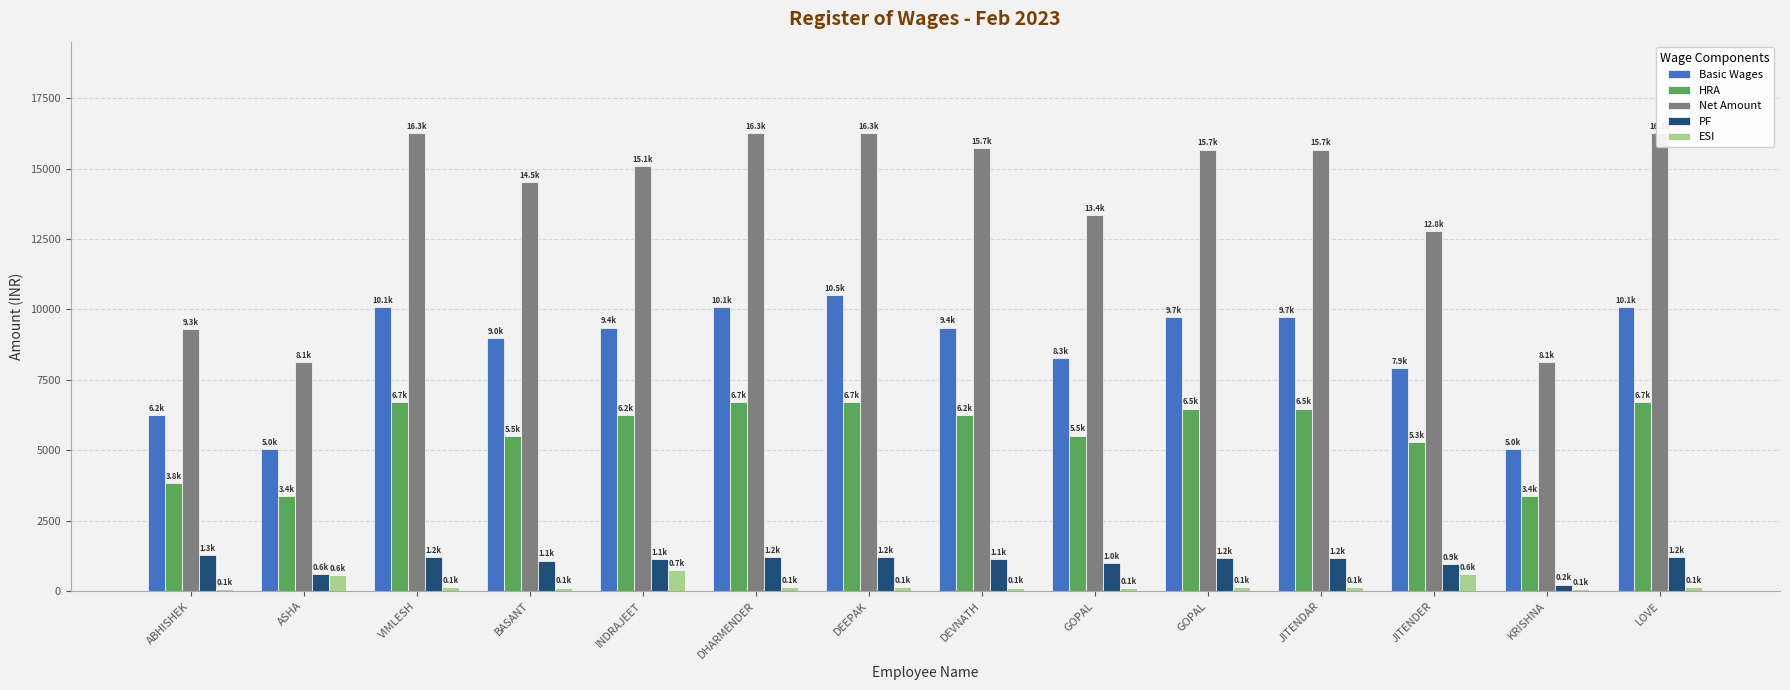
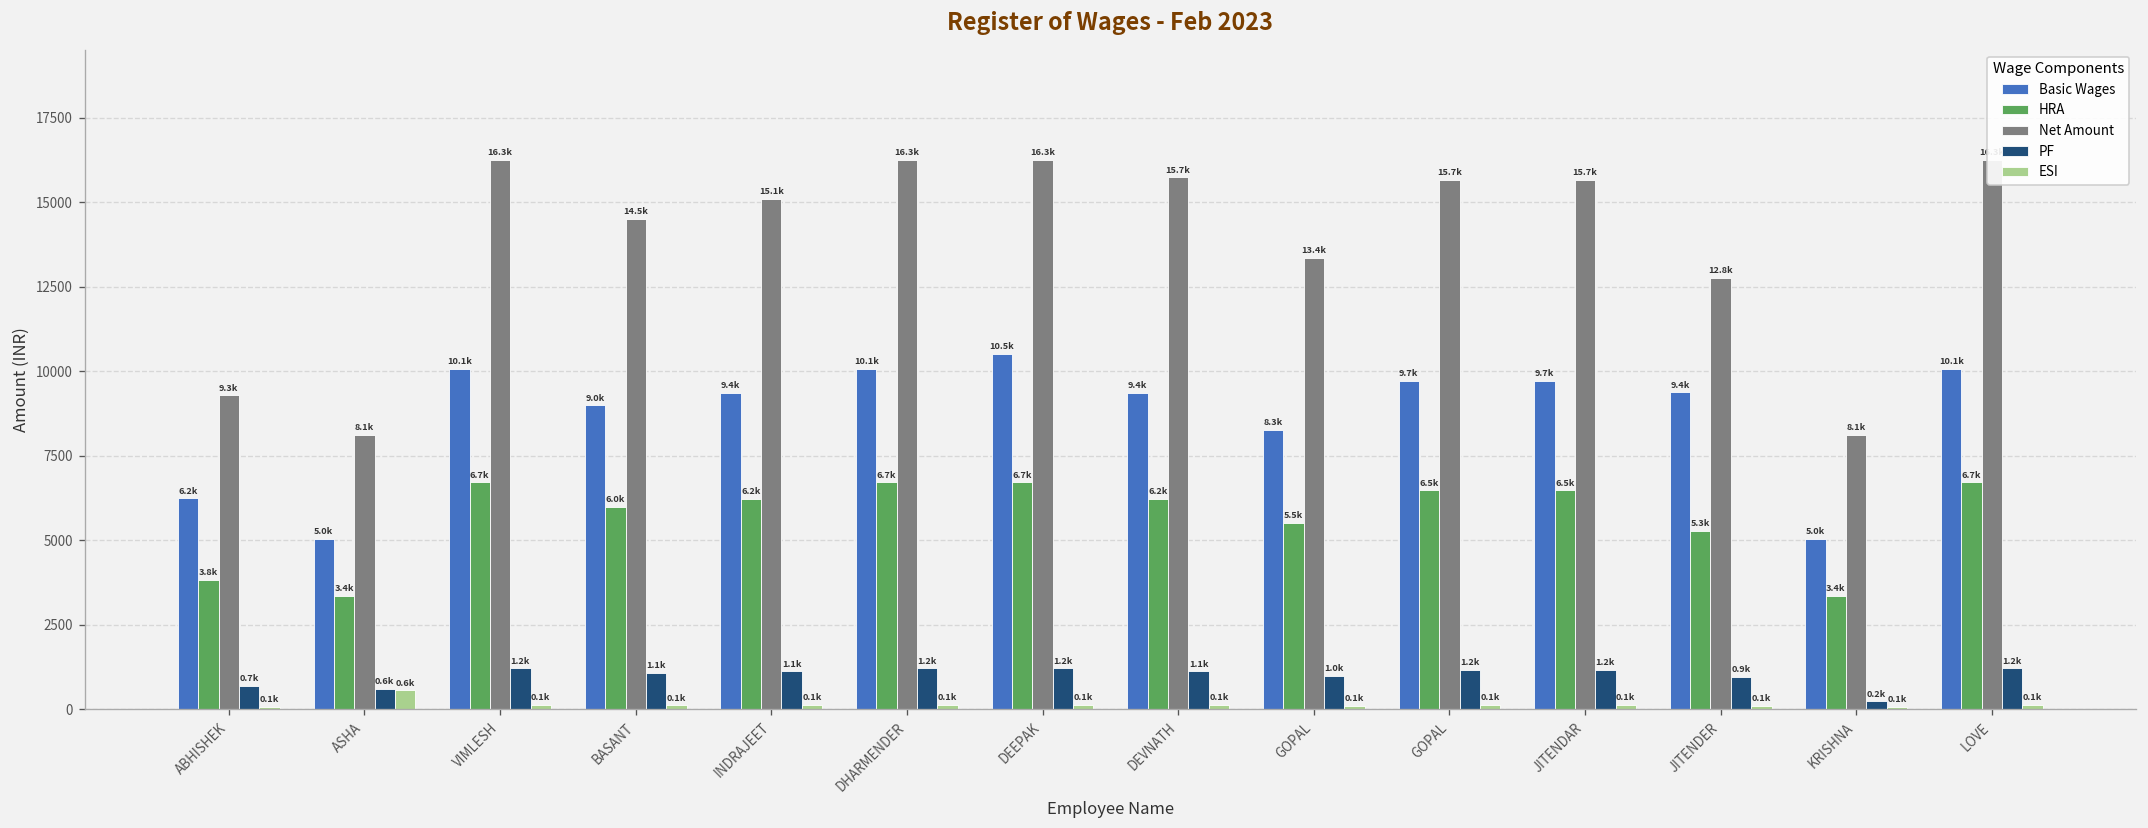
  {
    "Basic Wages": {
      "ABHISHEK": "6.2k",
      "ASHA": "5.0k",
      "VIMLESH": "10.1k",
      "BASANT": "9.0k",
      "INDRAJEET": "9.4k",
      "DHARMENDER": "10.1k",
      "DEEPAK": "10.5k",
      "DEVNATH": "9.4k",
      "JITENDAR": "9.7k",
-     "JITENDER": "7.9k",
+     "JITENDER": "9.4k",
      "KRISHNA": "5.0k",
      "LOVE": "10.1k"
    },
    "HRA": {
      "ABHISHEK": "3.8k",
      "ASHA": "3.4k",
      "VIMLESH": "6.7k",
-     "BASANT": "5.5k",
+     "BASANT": "6.0k",
      "INDRAJEET": "6.2k",
      "DHARMENDER": "6.7k",
      "DEEPAK": "6.7k",
      "DEVNATH": "6.2k",
      "JITENDAR": "6.5k",
      "JITENDER": "5.3k",
      "KRISHNA": "3.4k",
      "LOVE": "6.7k"
    },
    "Net Amount": {
      "ABHISHEK": "9.3k",
      "ASHA": "8.1k",
      "VIMLESH": "16.3k",
      "BASANT": "14.5k",
      "INDRAJEET": "15.1k",
      "DHARMENDER": "16.3k",
      "DEEPAK": "16.3k",
      "DEVNATH": "15.7k",
      "JITENDAR": "15.7k",
      "JITENDER": "12.8k",
      "KRISHNA": "8.1k"
    },
    "PF": {
-     "ABHISHEK": "1.3k",
+     "ABHISHEK": "0.7k",
      "ASHA": "0.6k",
      "VIMLESH": "1.2k",
      "BASANT": "1.1k",
      "INDRAJEET": "1.1k",
      "DHARMENDER": "1.2k",
      "DEEPAK": "1.2k",
      "DEVNATH": "1.1k",
      "JITENDAR": "1.2k",
      "JITENDER": "0.9k",
      "KRISHNA": "0.2k",
      "LOVE": "1.2k"
    },
    "ESI": {
      "ABHISHEK": "0.1k",
      "ASHA": "0.6k",
      "VIMLESH": "0.1k",
      "BASANT": "0.1k",
-     "INDRAJEET": "0.7k",
+     "INDRAJEET": "0.1k",
      "DHARMENDER": "0.1k",
      "DEEPAK": "0.1k",
      "DEVNATH": "0.1k",
      "JITENDAR": "0.1k",
-     "JITENDER": "0.6k",
+     "JITENDER": "0.1k",
      "KRISHNA": "0.1k",
      "LOVE": "0.1k"
    }
  }
